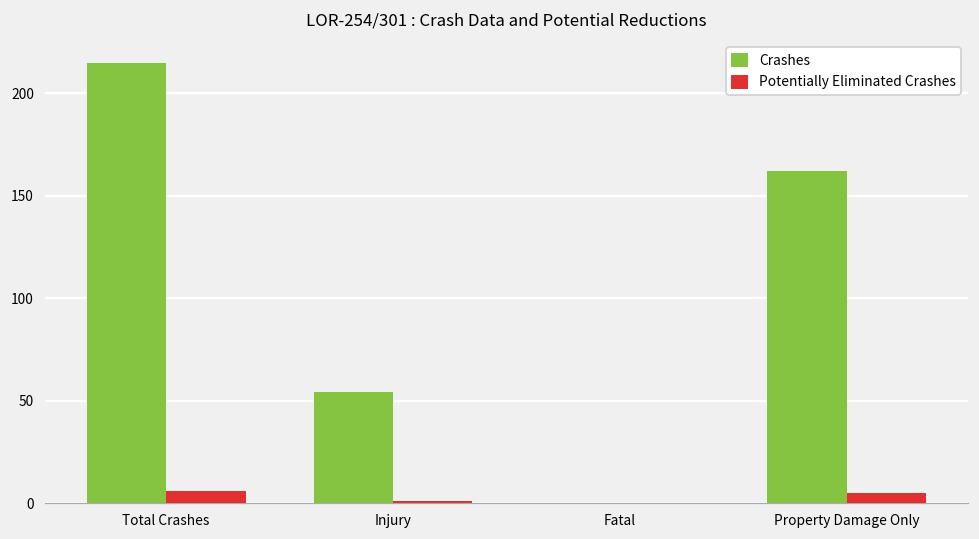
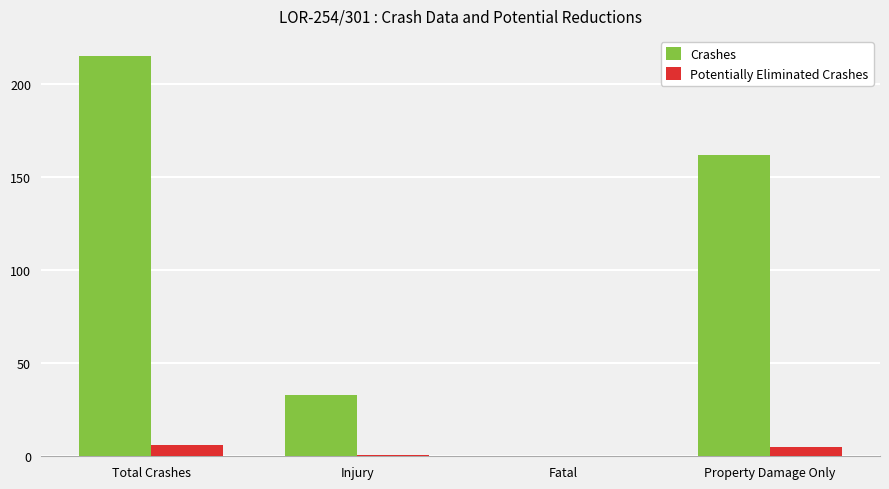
  {
    "Crashes": {
      "Total Crashes": 215,
-     "Injury": 54,
+     "Injury": 33,
      "Fatal": 0,
      "Property Damage Only": 162
    },
    "Potentially Eliminated Crashes": {
      "Total Crashes": 6,
      "Fatal": 0,
      "Property Damage Only": 5
    }
  }
